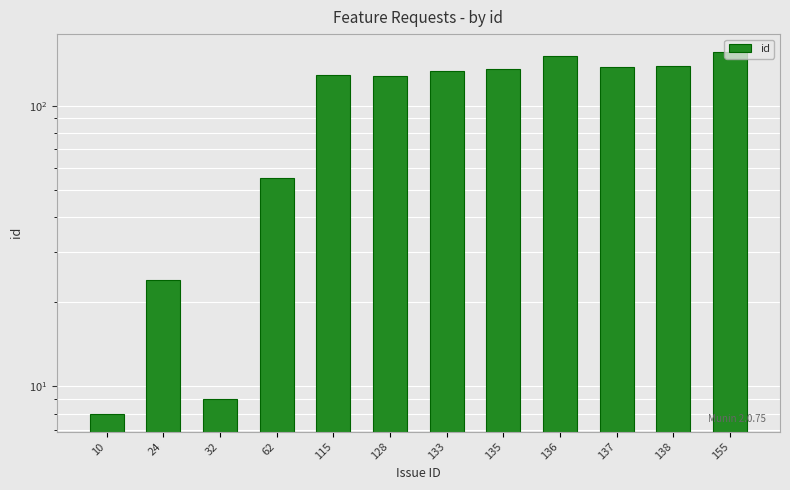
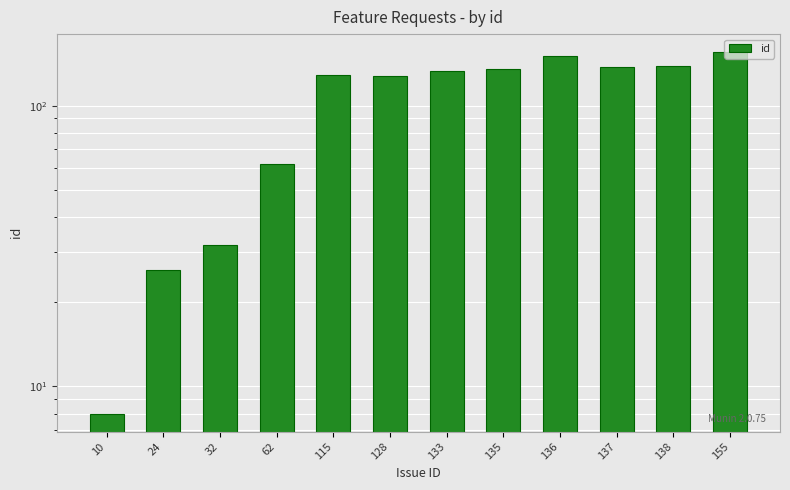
  {
    "10": 8,
-   "24": 24,
-   "32": 9,
-   "62": 55,
+   "24": 26,
+   "32": 32,
+   "62": 62,
    "115": 130,
    "128": 130,
    "133": 130,
    "135": 140,
    "136": 150,
    "137": 140,
    "138": 140
  }
